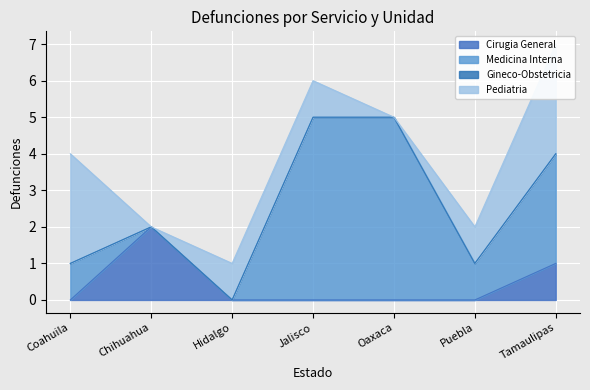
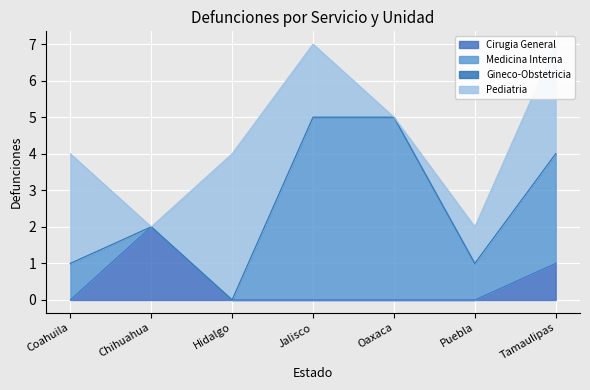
  {
    "Pediatria": {
      "Coahuila": 3,
-     "Hidalgo": 1,
-     "Jalisco": 1,
+     "Hidalgo": 4,
+     "Jalisco": 2,
      "Puebla": 1
    }
  }
